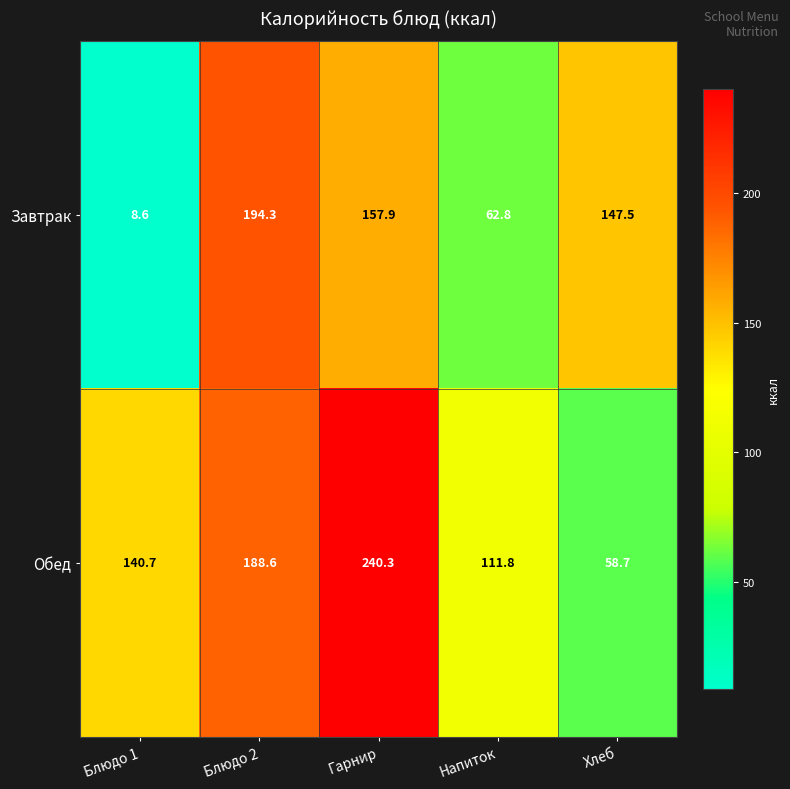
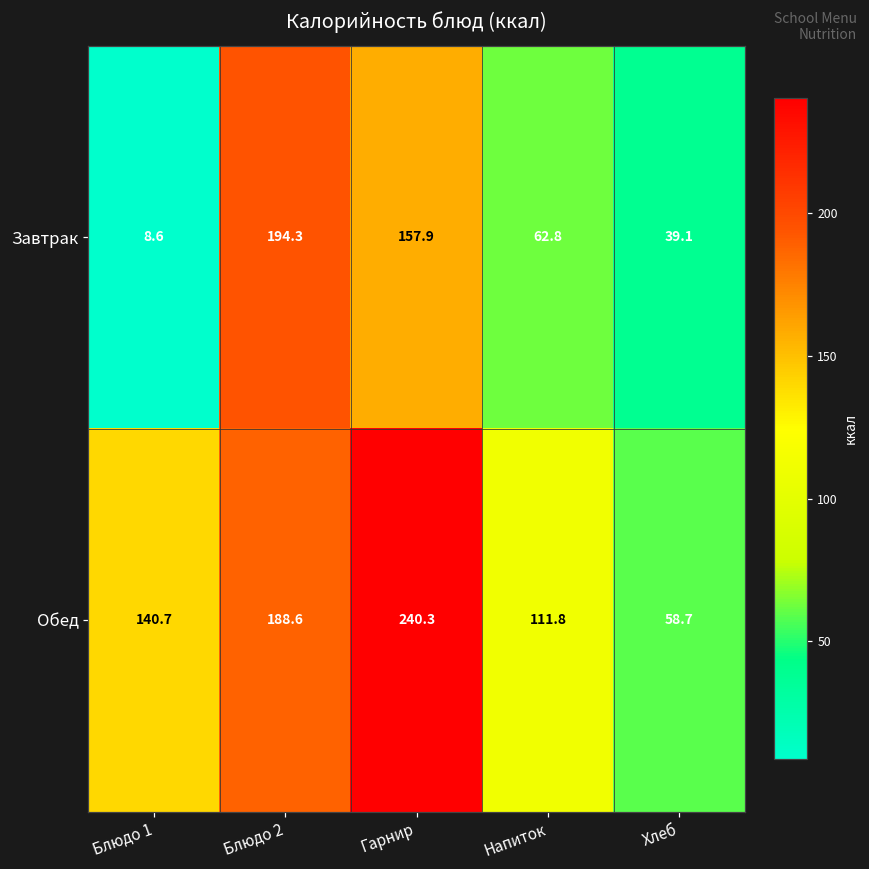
  {
    "Завтрак": {
      "Блюдо 1": 8.6,
      "Блюдо 2": 194.3,
      "Гарнир": 157.9,
      "Напиток": 62.8,
-     "Хлеб": 147.5
+     "Хлеб": 39.1
    },
    "Обед": {
      "Блюдо 1": 140.7,
      "Блюдо 2": 188.6,
      "Гарнир": 240.3,
      "Напиток": 111.8,
      "Хлеб": 58.7
    }
  }
